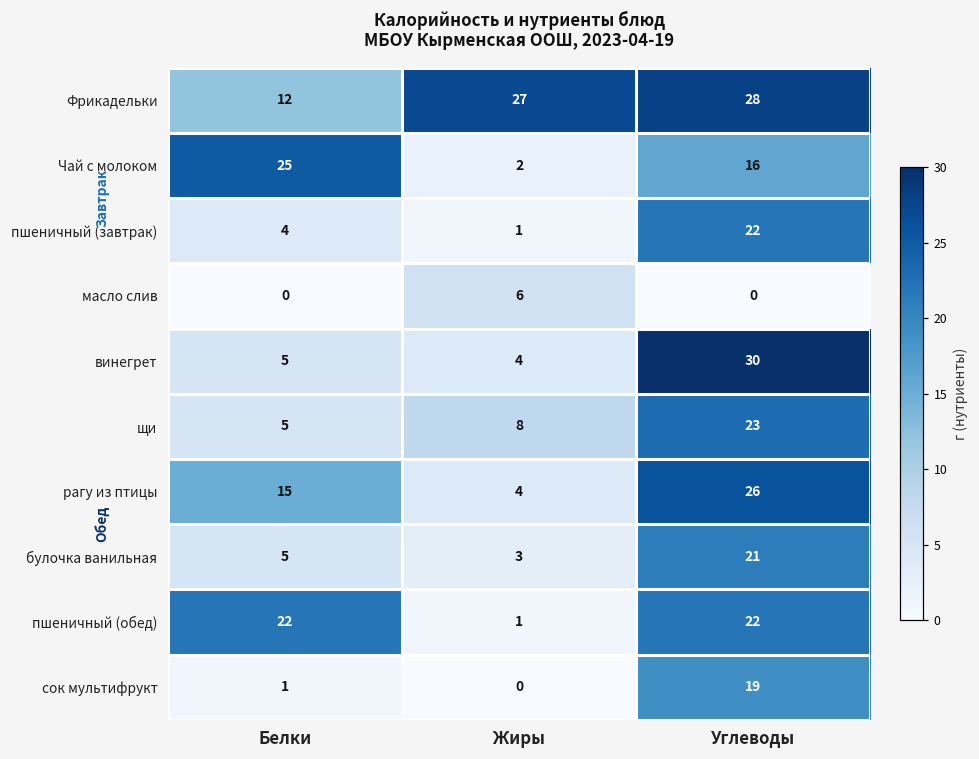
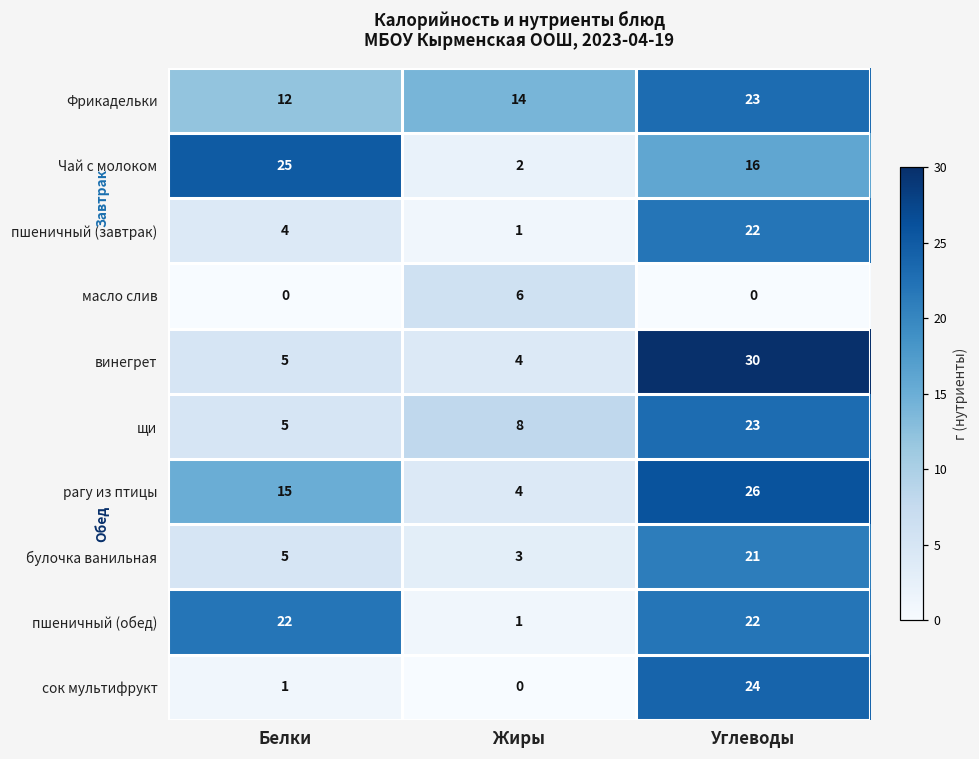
  {
    "Фрикадельки": {
      "Белки": 12,
-     "Жиры": 27,
-     "Углеводы": 28
+     "Жиры": 14,
+     "Углеводы": 23
    },
    "Чай с молоком": {
      "Белки": 25,
      "Жиры": 2,
      "Углеводы": 16
    },
    "пшеничный (завтрак)": {
      "Белки": 4,
      "Жиры": 1,
      "Углеводы": 22
    },
    "масло слив": {
      "Белки": 0,
      "Жиры": 6,
      "Углеводы": 0
    },
    "винегрет": {
      "Белки": 5,
      "Жиры": 4,
      "Углеводы": 30
    },
    "щи": {
      "Белки": 5,
      "Жиры": 8,
      "Углеводы": 23
    },
    "рагу из птицы": {
      "Белки": 15,
      "Жиры": 4,
      "Углеводы": 26
    },
    "булочка ванильная": {
      "Белки": 5,
      "Жиры": 3,
      "Углеводы": 21
    },
    "пшеничный (обед)": {
      "Белки": 22,
      "Жиры": 1,
      "Углеводы": 22
    },
    "сок мультифрукт": {
      "Белки": 1,
      "Жиры": 0,
-     "Углеводы": 19
+     "Углеводы": 24
    }
  }
